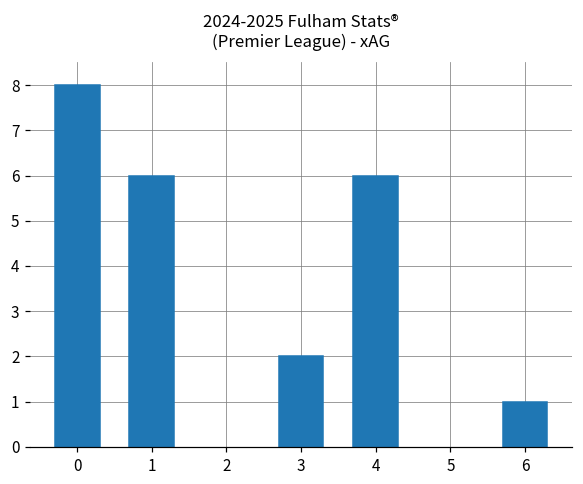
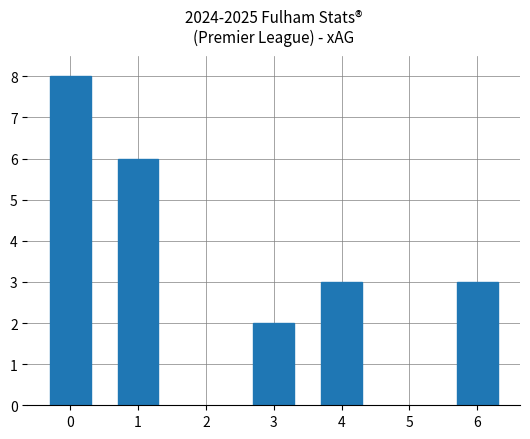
  {
    "0": 8,
    "1": 6,
    "3": 2,
-   "4": 6,
-   "6": 1
+   "4": 3,
+   "6": 3
  }
